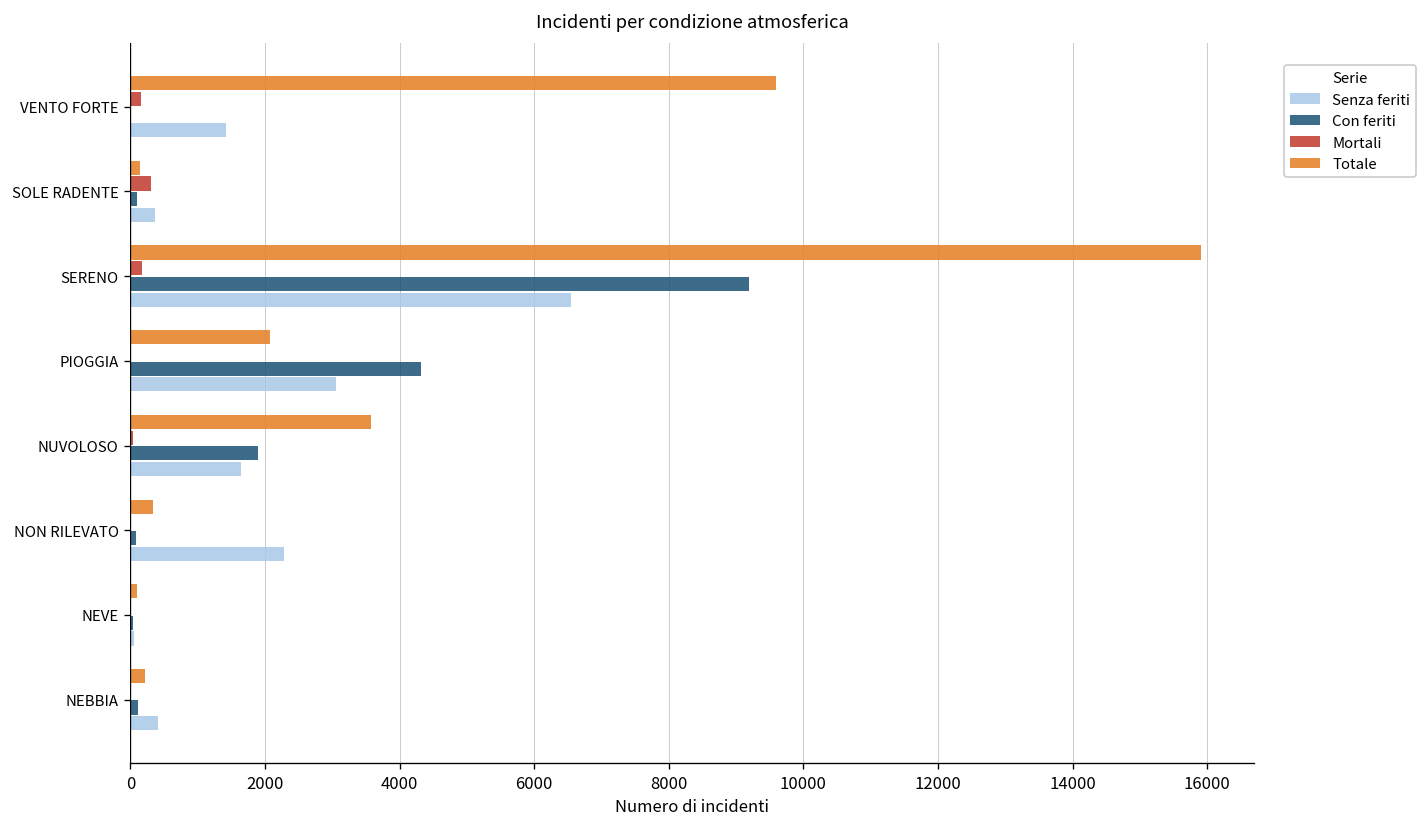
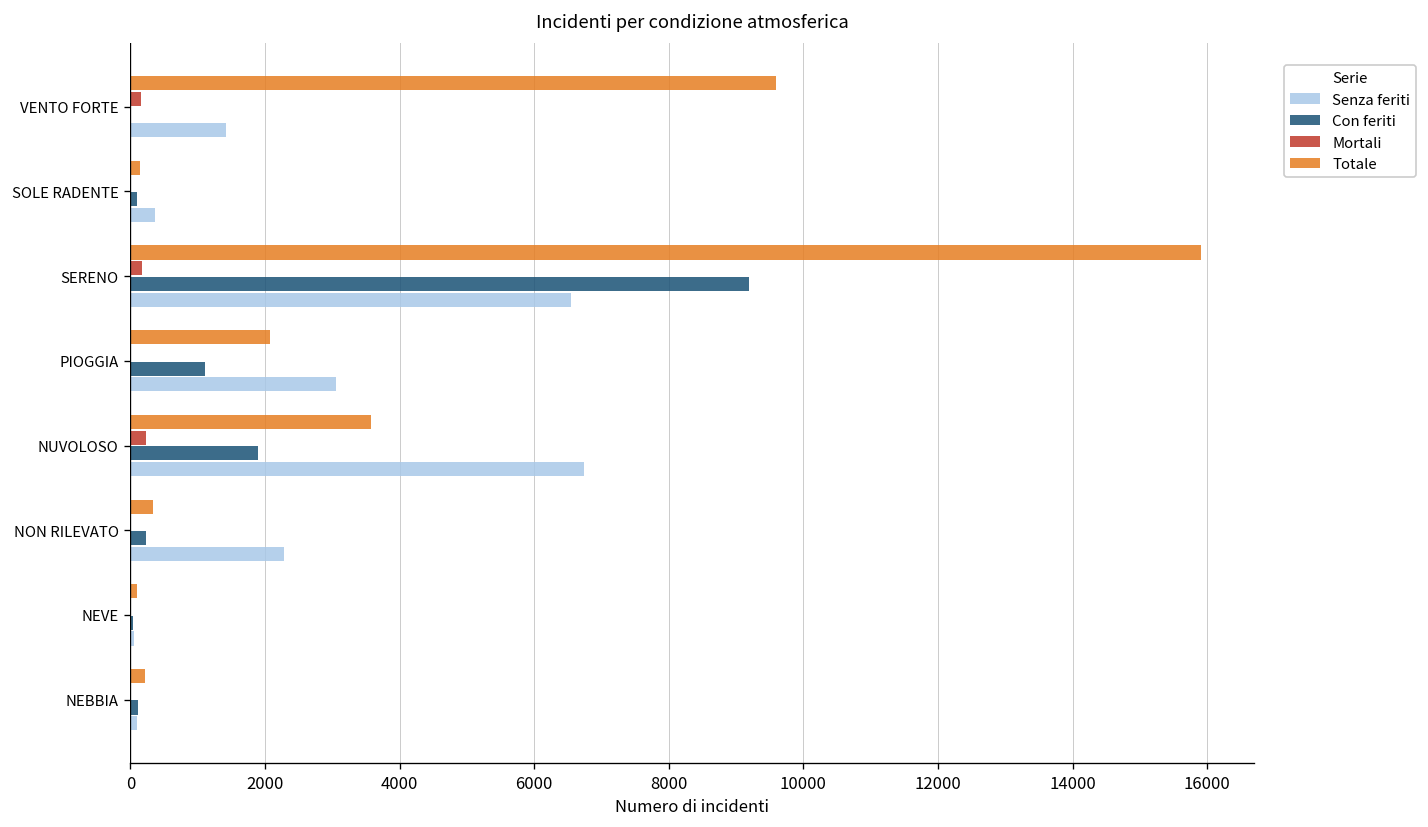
  {
    "Senza feriti": {
      "VENTO FORTE": 1400,
      "SOLE RADENTE": 400,
      "SERENO": 6500,
      "PIOGGIA": 3100,
-     "NUVOLOSO": 1600,
+     "NUVOLOSO": 6700,
      "NON RILEVATO": 2300,
      "NEVE": 100,
-     "NEBBIA": 400
+     "NEBBIA": 100
    },
    "Con feriti": {
      "SOLE RADENTE": 100,
      "SERENO": 9200,
-     "PIOGGIA": 4300,
+     "PIOGGIA": 1100,
      "NUVOLOSO": 1900,
-     "NON RILEVATO": 100,
+     "NON RILEVATO": 200,
      "NEBBIA": 100
    },
    "Mortali": {
      "VENTO FORTE": 200,
-     "SOLE RADENTE": 300,
+     "SOLE RADENTE": 0,
      "SERENO": 200,
-     "NUVOLOSO": 0
+     "NUVOLOSO": 200
    },
    "Totale": {
      "VENTO FORTE": 9600,
      "SOLE RADENTE": 100,
      "SERENO": 15900,
      "PIOGGIA": 2100,
      "NUVOLOSO": 3600,
      "NON RILEVATO": 300,
      "NEVE": 100,
      "NEBBIA": 200
    }
  }
